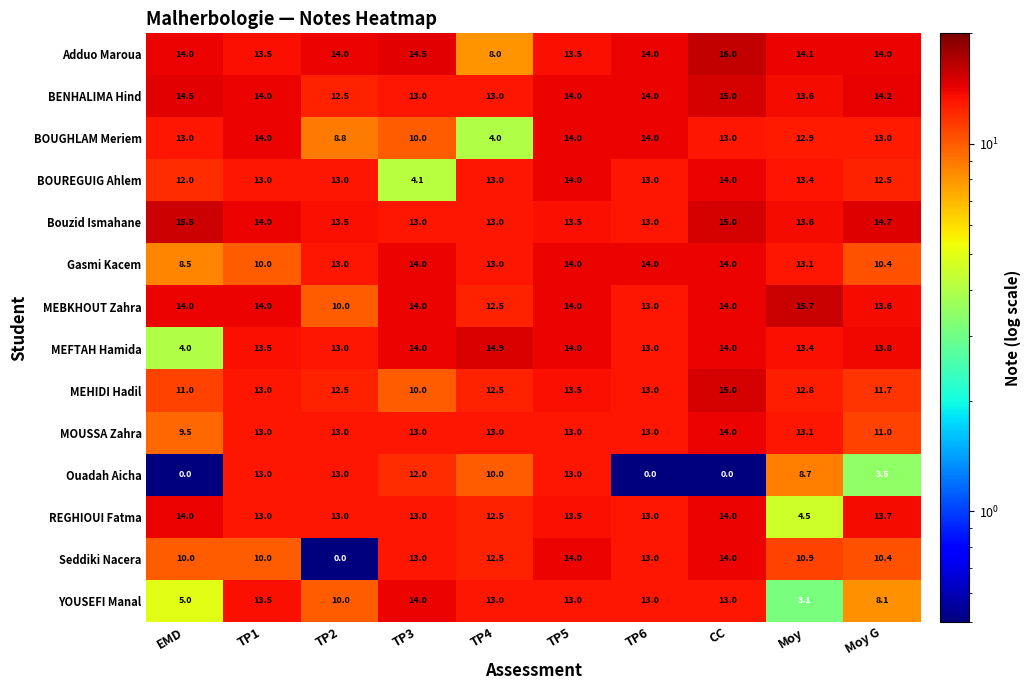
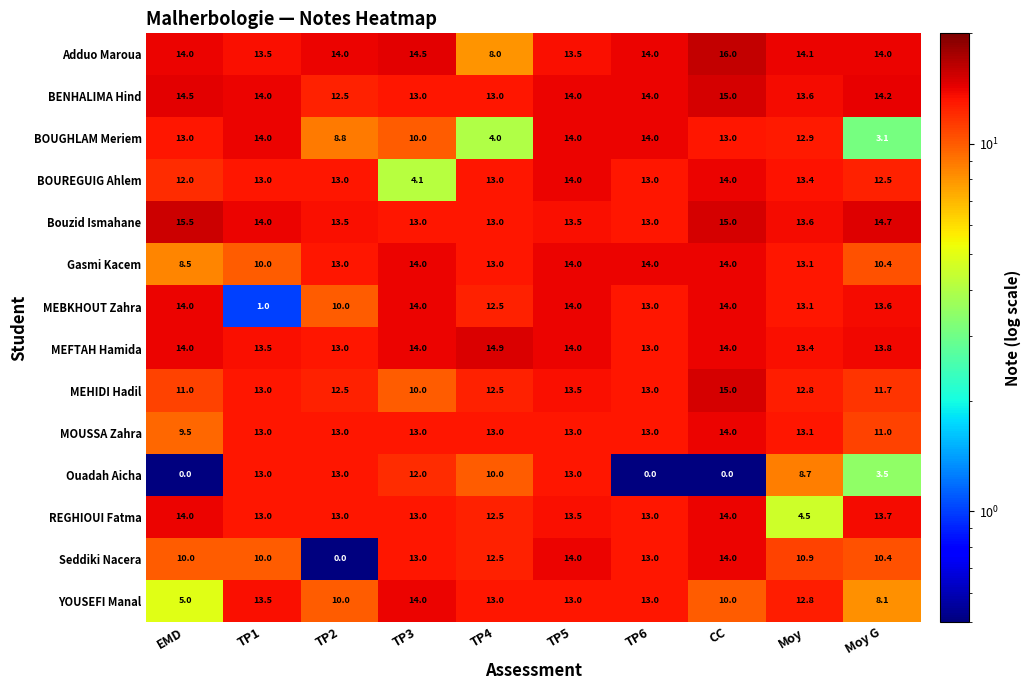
  {
    "Adduo Maroua": {
      "EMD": 14.0,
      "TP1": 13.5,
      "TP2": 14.0,
      "TP3": 14.5,
      "TP4": 8.0,
      "TP5": 13.5,
      "TP6": 14.0,
      "CC": 16.0,
      "Moy": 14.1,
      "Moy G": 14.0
    },
    "BENHALIMA Hind": {
      "EMD": 14.5,
      "TP1": 14.0,
      "TP2": 12.5,
      "TP3": 13.0,
      "TP4": 13.0,
      "TP5": 14.0,
      "TP6": 14.0,
      "CC": 15.0,
      "Moy": 13.6,
      "Moy G": 14.2
    },
    "BOUGHLAM Meriem": {
      "EMD": 13.0,
      "TP1": 14.0,
      "TP2": 8.8,
      "TP3": 10.0,
      "TP4": 4.0,
      "TP5": 14.0,
      "TP6": 14.0,
      "CC": 13.0,
      "Moy": 12.9,
-     "Moy G": 13.0
+     "Moy G": 3.1
    },
    "BOUREGUIG Ahlem": {
      "EMD": 12.0,
      "TP1": 13.0,
      "TP2": 13.0,
      "TP3": 4.1,
      "TP4": 13.0,
      "TP5": 14.0,
      "TP6": 13.0,
      "CC": 14.0,
      "Moy": 13.4,
      "Moy G": 12.5
    },
    "Bouzid Ismahane": {
      "EMD": 15.5,
      "TP1": 14.0,
      "TP2": 13.5,
      "TP3": 13.0,
      "TP4": 13.0,
      "TP5": 13.5,
      "TP6": 13.0,
      "CC": 15.0,
      "Moy": 13.6,
      "Moy G": 14.7
    },
    "Gasmi Kacem": {
      "EMD": 8.5,
      "TP1": 10.0,
      "TP2": 13.0,
      "TP3": 14.0,
      "TP4": 13.0,
      "TP5": 14.0,
      "TP6": 14.0,
      "CC": 14.0,
      "Moy": 13.1,
      "Moy G": 10.4
    },
    "MEBKHOUT Zahra": {
      "EMD": 14.0,
-     "TP1": 14.0,
+     "TP1": 1.0,
      "TP2": 10.0,
      "TP3": 14.0,
      "TP4": 12.5,
      "TP5": 14.0,
      "TP6": 13.0,
      "CC": 14.0,
-     "Moy": 15.7,
+     "Moy": 13.1,
      "Moy G": 13.6
    },
    "MEFTAH Hamida": {
-     "EMD": 4.0,
+     "EMD": 14.0,
      "TP1": 13.5,
      "TP2": 13.0,
      "TP3": 14.0,
      "TP4": 14.9,
      "TP5": 14.0,
      "TP6": 13.0,
      "CC": 14.0,
      "Moy": 13.4,
      "Moy G": 13.8
    },
    "MEHIDI Hadil": {
      "EMD": 11.0,
      "TP1": 13.0,
      "TP2": 12.5,
      "TP3": 10.0,
      "TP4": 12.5,
      "TP5": 13.5,
      "TP6": 13.0,
      "CC": 15.0,
      "Moy": 12.8,
      "Moy G": 11.7
    },
    "MOUSSA Zahra": {
      "EMD": 9.5,
      "TP1": 13.0,
      "TP2": 13.0,
      "TP3": 13.0,
      "TP4": 13.0,
      "TP5": 13.0,
      "TP6": 13.0,
      "CC": 14.0,
      "Moy": 13.1,
      "Moy G": 11.0
    },
    "Ouadah Aicha": {
      "EMD": 0.0,
      "TP1": 13.0,
      "TP2": 13.0,
      "TP3": 12.0,
      "TP4": 10.0,
      "TP5": 13.0,
      "TP6": 0.0,
      "CC": 0.0,
      "Moy": 8.7,
      "Moy G": 3.5
    },
    "REGHIOUI Fatma": {
      "EMD": 14.0,
      "TP1": 13.0,
      "TP2": 13.0,
      "TP3": 13.0,
      "TP4": 12.5,
      "TP5": 13.5,
      "TP6": 13.0,
      "CC": 14.0,
      "Moy": 4.5,
      "Moy G": 13.7
    },
    "Seddiki Nacera": {
      "EMD": 10.0,
      "TP1": 10.0,
      "TP2": 0.0,
      "TP3": 13.0,
      "TP4": 12.5,
      "TP5": 14.0,
      "TP6": 13.0,
      "CC": 14.0,
      "Moy": 10.9,
      "Moy G": 10.4
    },
    "YOUSEFI Manal": {
      "EMD": 5.0,
      "TP1": 13.5,
      "TP2": 10.0,
      "TP3": 14.0,
      "TP4": 13.0,
      "TP5": 13.0,
      "TP6": 13.0,
-     "CC": 13.0,
-     "Moy": 3.1,
+     "CC": 10.0,
+     "Moy": 12.8,
      "Moy G": 8.1
    }
  }
